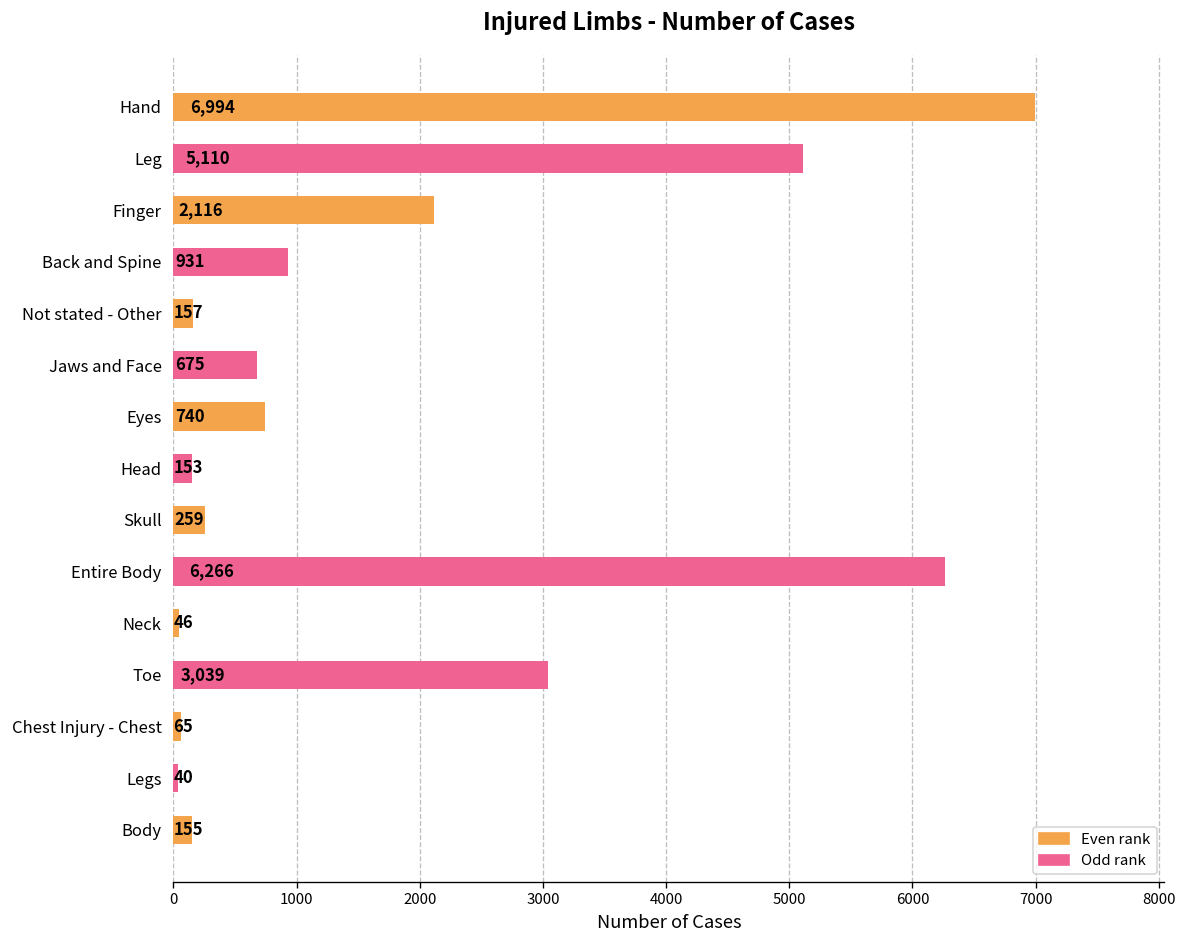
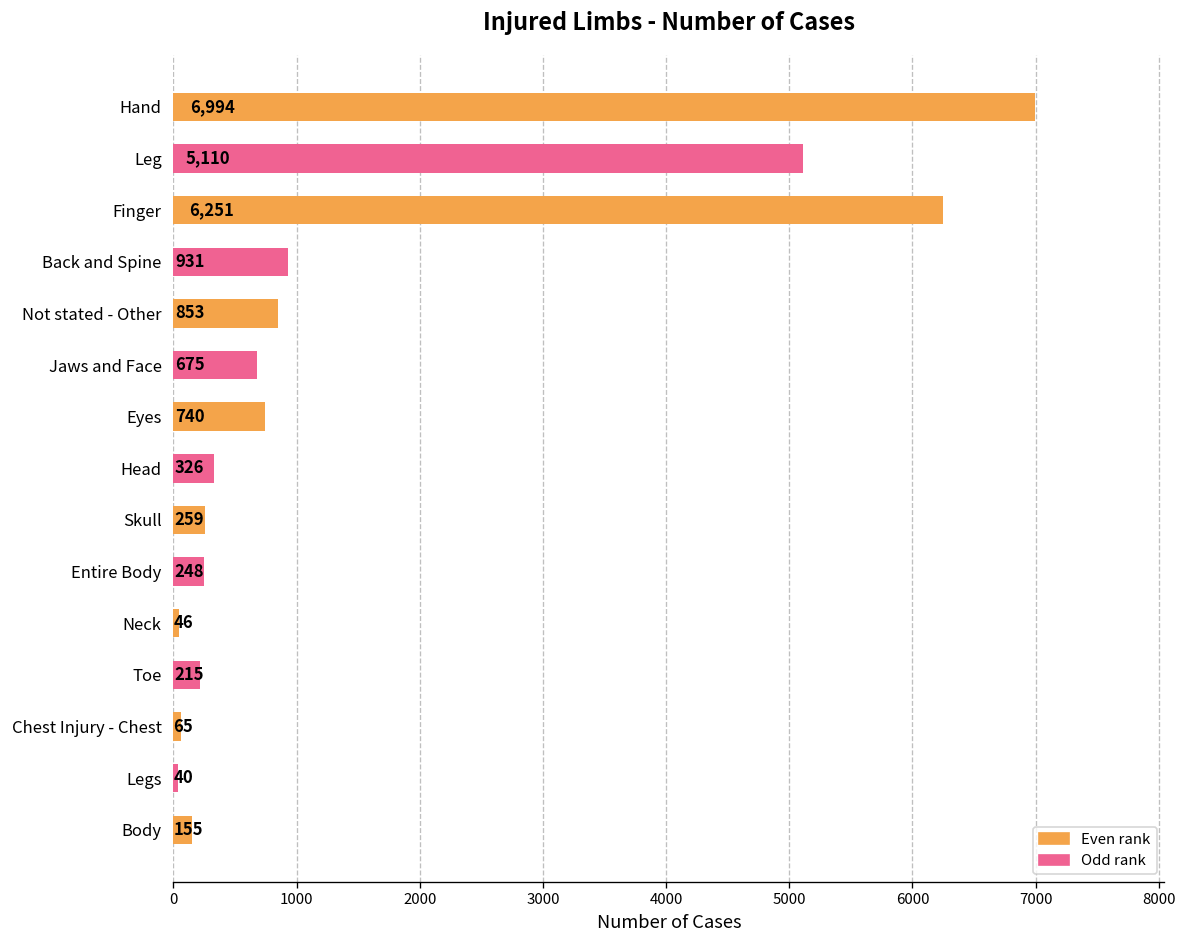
  {
    "Hand": "6,994",
    "Leg": "5,110",
-   "Finger": "2,116",
+   "Finger": "6,251",
    "Back and Spine": "931",
-   "Not stated - Other": "157",
+   "Not stated - Other": "853",
    "Jaws and Face": "675",
    "Eyes": "740",
-   "Head": "153",
+   "Head": "326",
    "Skull": "259",
-   "Entire Body": "6,266",
+   "Entire Body": "248",
    "Neck": "46",
-   "Toe": "3,039",
+   "Toe": "215",
    "Chest Injury - Chest": "65",
    "Legs": "40",
    "Body": "155"
  }
